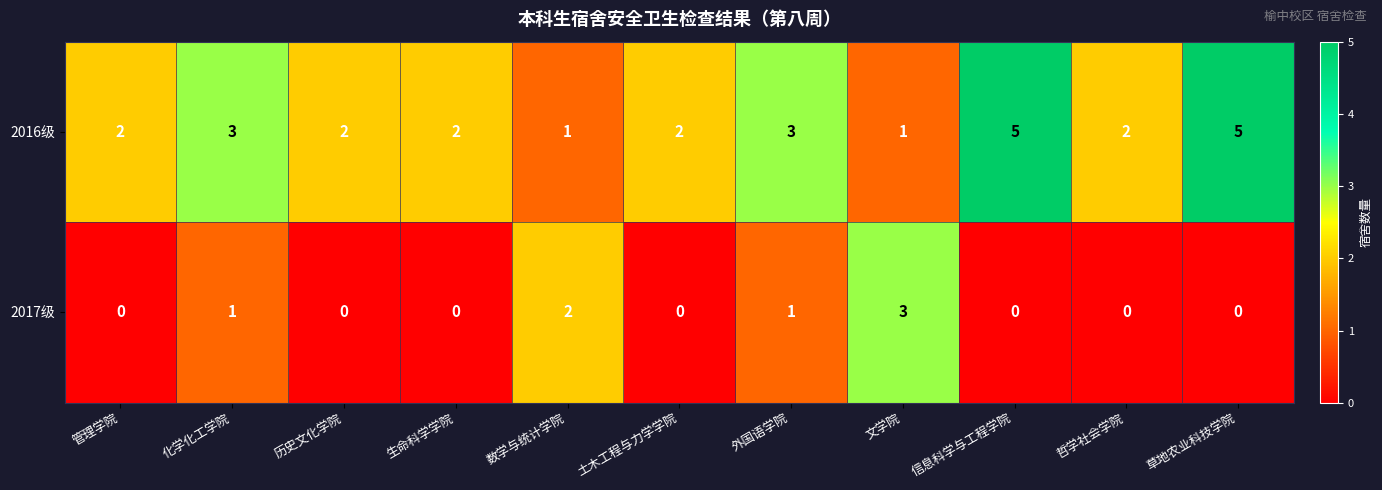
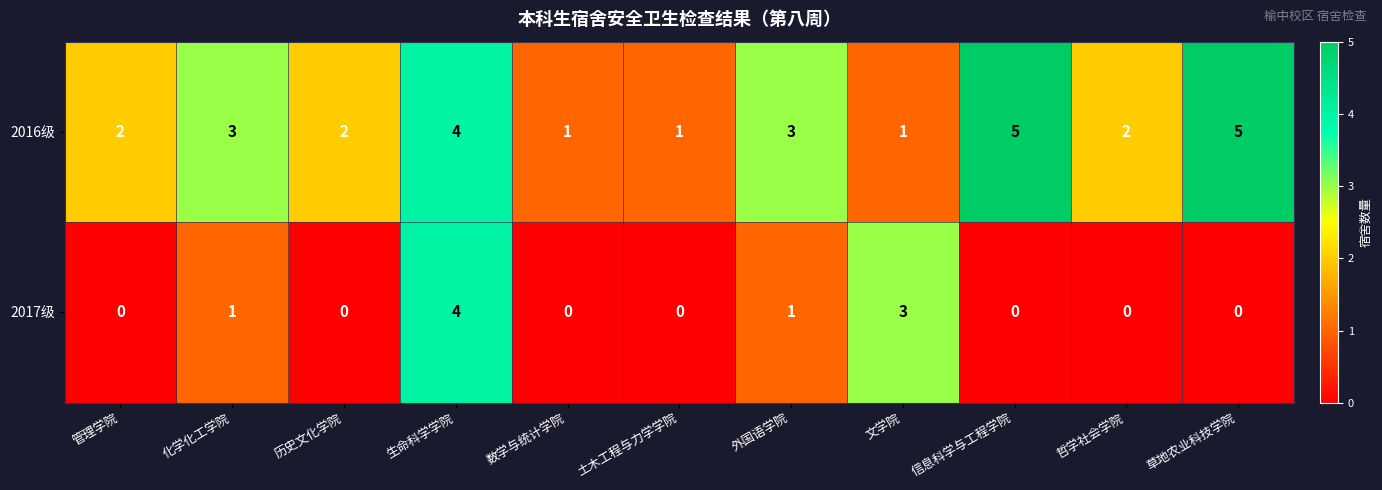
  {
    "2016级": {
      "管理学院": 2,
      "化学化工学院": 3,
      "历史文化学院": 2,
-     "生命科学学院": 2,
+     "生命科学学院": 4,
      "数学与统计学院": 1,
-     "土木工程与力学学院": 2,
+     "土木工程与力学学院": 1,
      "外国语学院": 3,
      "文学院": 1,
      "信息科学与工程学院": 5,
      "哲学社会学院": 2,
      "草地农业科技学院": 5
    },
    "2017级": {
      "管理学院": 0,
      "化学化工学院": 1,
      "历史文化学院": 0,
-     "生命科学学院": 0,
-     "数学与统计学院": 2,
+     "生命科学学院": 4,
+     "数学与统计学院": 0,
      "土木工程与力学学院": 0,
      "外国语学院": 1,
      "文学院": 3,
      "信息科学与工程学院": 0,
      "哲学社会学院": 0,
      "草地农业科技学院": 0
    }
  }
